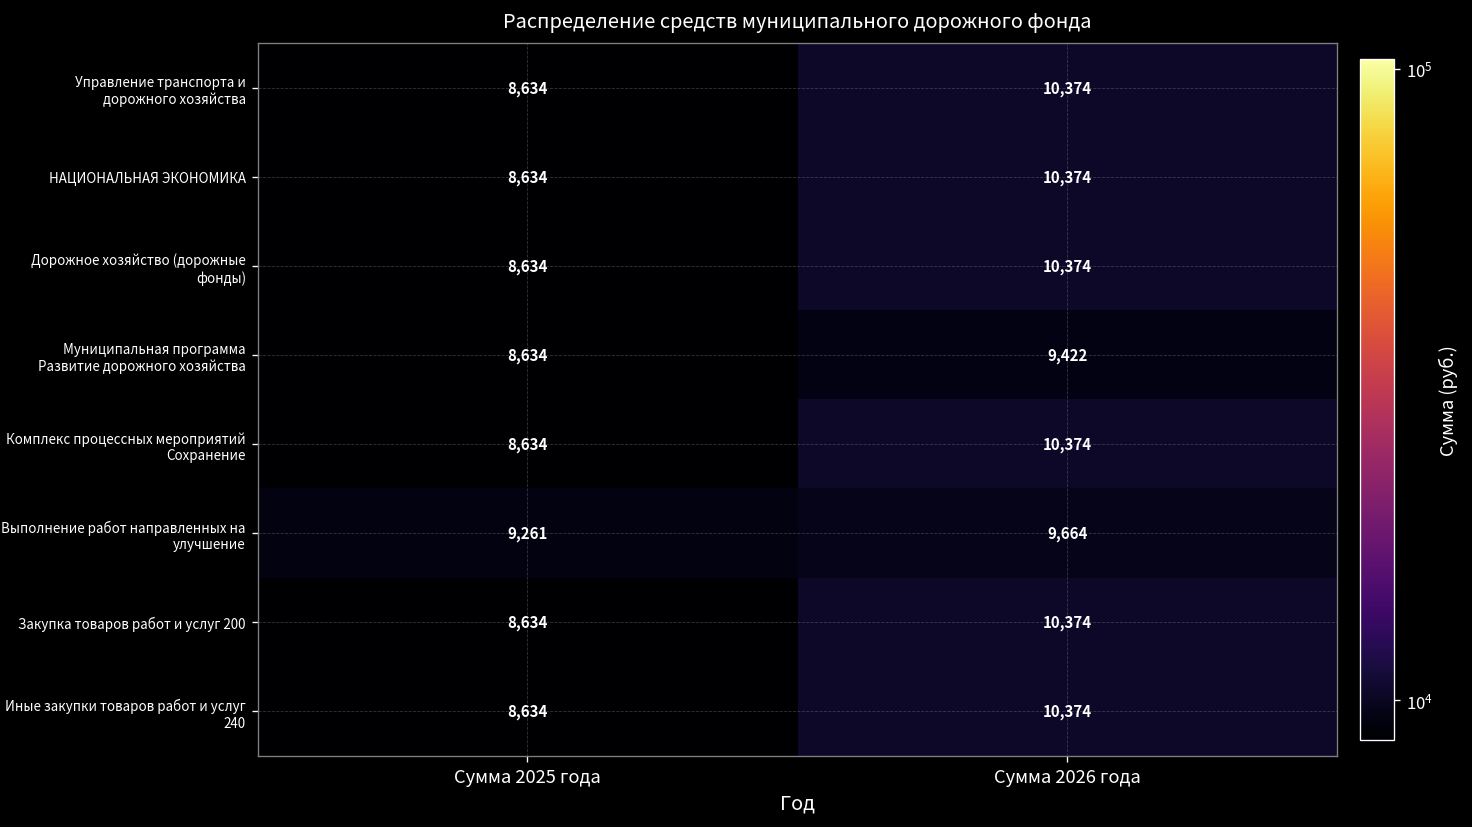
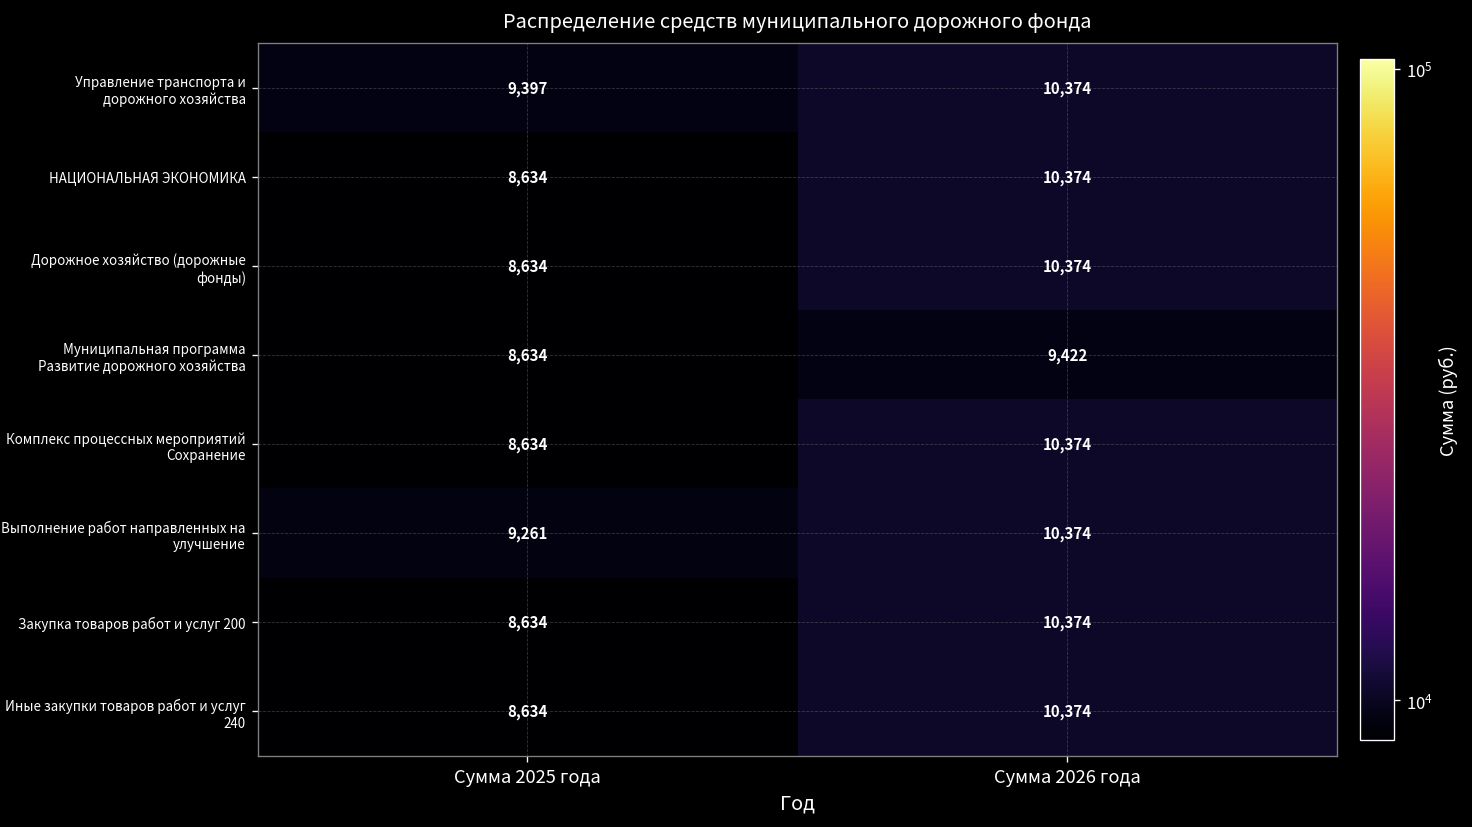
  {
    "Управление транспорта и дорожного хозяйства": {
-     "Сумма 2025 года": "8,634",
+     "Сумма 2025 года": "9,397",
      "Сумма 2026 года": "10,374"
    },
    "НАЦИОНАЛЬНАЯ ЭКОНОМИКА": {
      "Сумма 2025 года": "8,634",
      "Сумма 2026 года": "10,374"
    },
    "Дорожное хозяйство (дорожные фонды)": {
      "Сумма 2025 года": "8,634",
      "Сумма 2026 года": "10,374"
    },
    "Муниципальная программа Развитие дорожного хозяйства": {
      "Сумма 2025 года": "8,634",
      "Сумма 2026 года": "9,422"
    },
    "Комплекс процессных мероприятий Сохранение": {
      "Сумма 2025 года": "8,634",
      "Сумма 2026 года": "10,374"
    },
    "Выполнение работ направленных на улучшение": {
      "Сумма 2025 года": "9,261",
-     "Сумма 2026 года": "9,664"
+     "Сумма 2026 года": "10,374"
    },
    "Закупка товаров работ и услуг 200": {
      "Сумма 2025 года": "8,634",
      "Сумма 2026 года": "10,374"
    },
    "Иные закупки товаров работ и услуг 240": {
      "Сумма 2025 года": "8,634",
      "Сумма 2026 года": "10,374"
    }
  }
